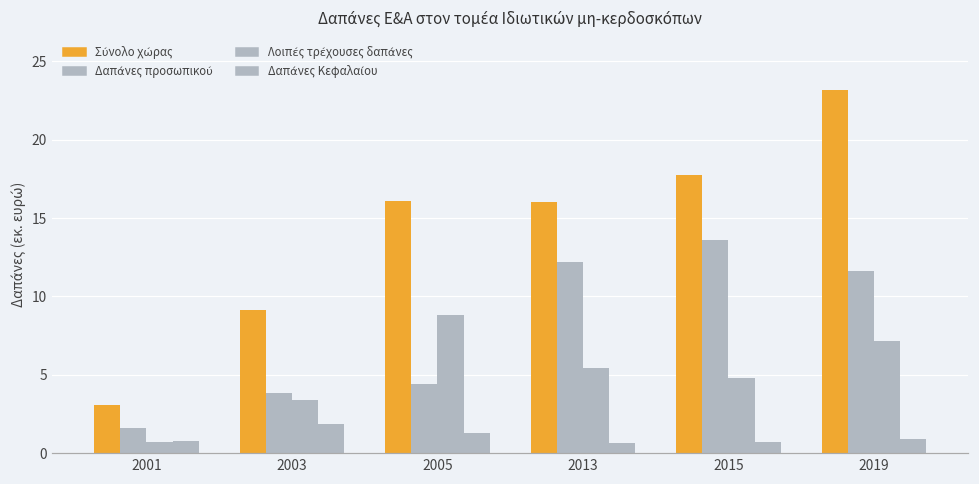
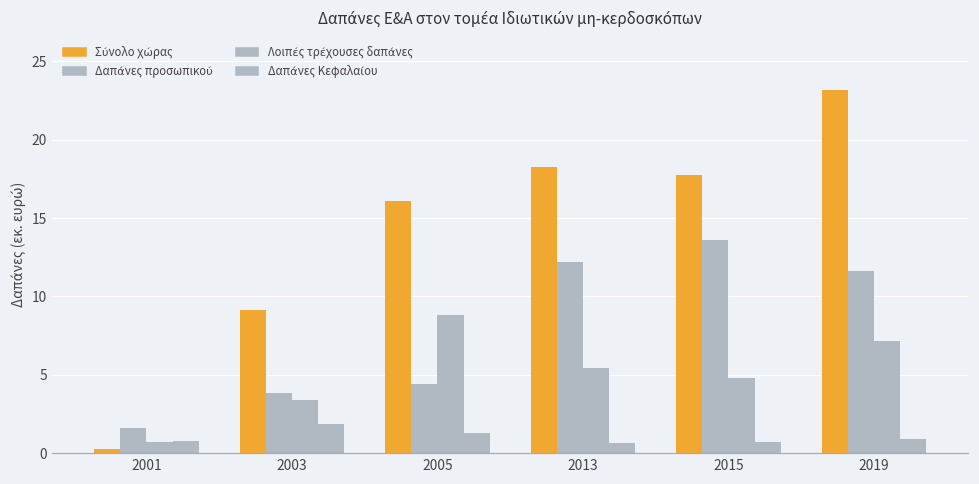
  {
    "Σύνολο χώρας": {
-     "2001": 3.1,
+     "2001": 0.3,
      "2003": 9.1,
      "2005": 16.1,
-     "2013": 16.0,
+     "2013": 18.3,
      "2015": 17.7,
      "2019": 23.1
    }
  }
